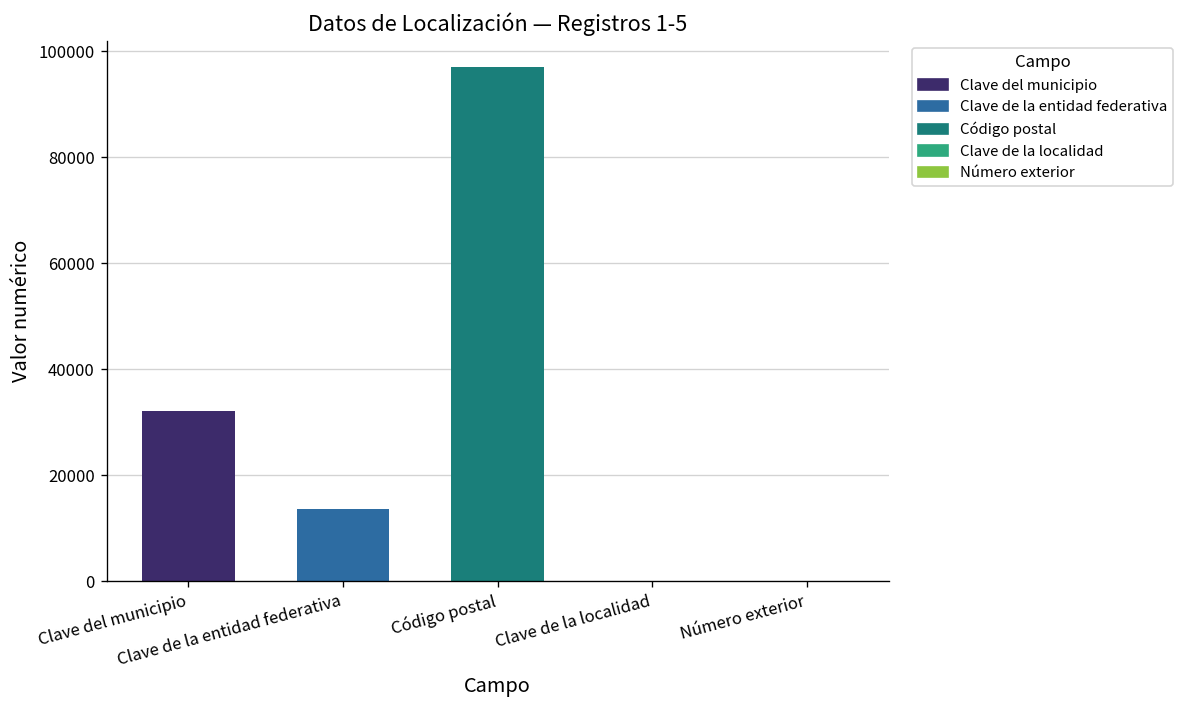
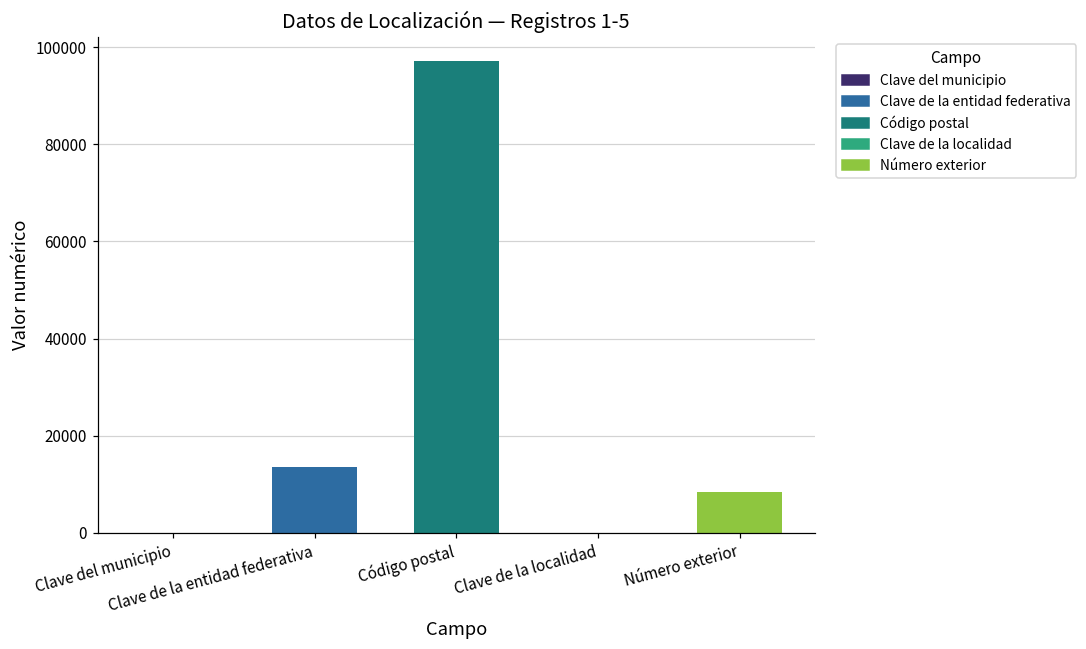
  {
-   "Clave del municipio": 32000,
+   "Clave del municipio": 0,
    "Clave de la entidad federativa": 14000,
    "Código postal": 97000,
-   "Número exterior": 0
+   "Número exterior": 8000
  }
